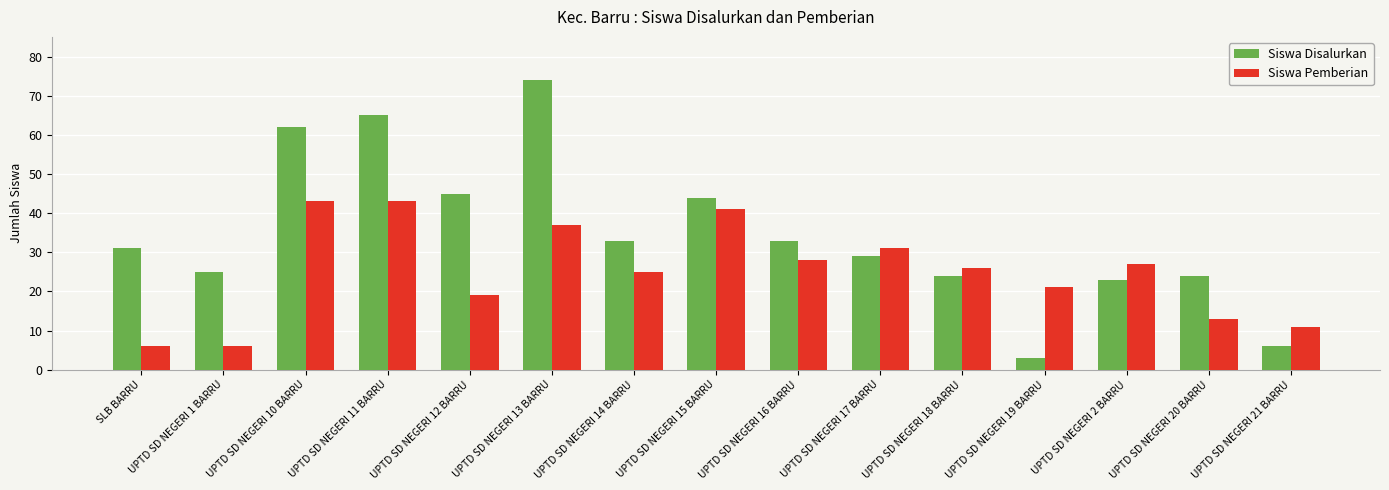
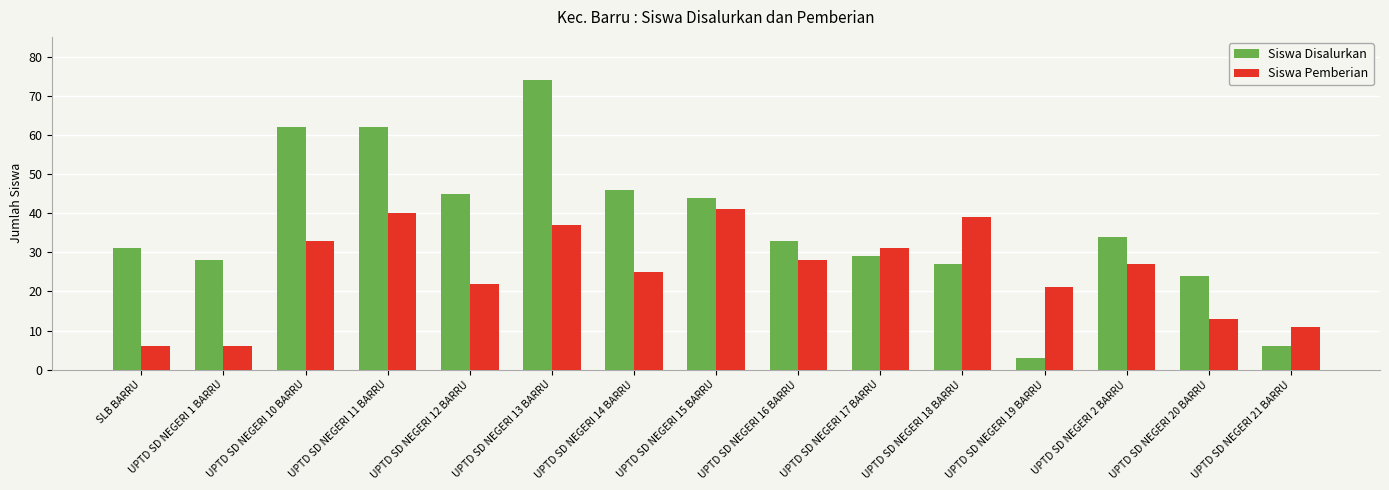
  {
    "Siswa Disalurkan": {
      "SLB BARRU": 31,
-     "UPTD SD NEGERI 1 BARRU": 25,
+     "UPTD SD NEGERI 1 BARRU": 28,
      "UPTD SD NEGERI 10 BARRU": 62,
-     "UPTD SD NEGERI 11 BARRU": 65,
+     "UPTD SD NEGERI 11 BARRU": 62,
      "UPTD SD NEGERI 12 BARRU": 45,
      "UPTD SD NEGERI 13 BARRU": 74,
-     "UPTD SD NEGERI 14 BARRU": 33,
+     "UPTD SD NEGERI 14 BARRU": 46,
      "UPTD SD NEGERI 15 BARRU": 44,
      "UPTD SD NEGERI 16 BARRU": 33,
      "UPTD SD NEGERI 17 BARRU": 29,
-     "UPTD SD NEGERI 18 BARRU": 24,
+     "UPTD SD NEGERI 18 BARRU": 27,
      "UPTD SD NEGERI 19 BARRU": 3,
-     "UPTD SD NEGERI 2 BARRU": 23,
+     "UPTD SD NEGERI 2 BARRU": 34,
      "UPTD SD NEGERI 20 BARRU": 24,
      "UPTD SD NEGERI 21 BARRU": 6
    },
    "Siswa Pemberian": {
      "SLB BARRU": 6,
      "UPTD SD NEGERI 1 BARRU": 6,
-     "UPTD SD NEGERI 10 BARRU": 43,
-     "UPTD SD NEGERI 11 BARRU": 43,
-     "UPTD SD NEGERI 12 BARRU": 19,
+     "UPTD SD NEGERI 10 BARRU": 33,
+     "UPTD SD NEGERI 11 BARRU": 40,
+     "UPTD SD NEGERI 12 BARRU": 22,
      "UPTD SD NEGERI 13 BARRU": 37,
      "UPTD SD NEGERI 14 BARRU": 25,
      "UPTD SD NEGERI 15 BARRU": 41,
      "UPTD SD NEGERI 16 BARRU": 28,
      "UPTD SD NEGERI 17 BARRU": 31,
-     "UPTD SD NEGERI 18 BARRU": 26,
+     "UPTD SD NEGERI 18 BARRU": 39,
      "UPTD SD NEGERI 19 BARRU": 21,
      "UPTD SD NEGERI 2 BARRU": 27,
      "UPTD SD NEGERI 20 BARRU": 13,
      "UPTD SD NEGERI 21 BARRU": 11
    }
  }
